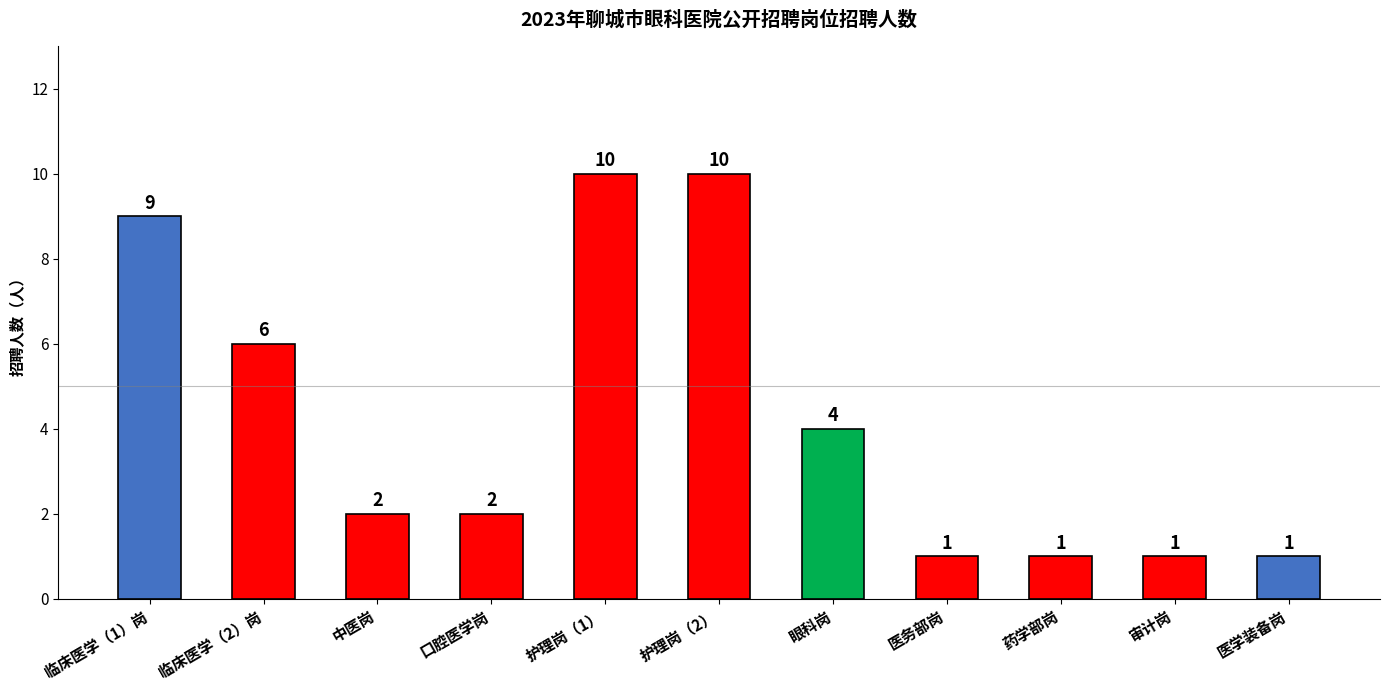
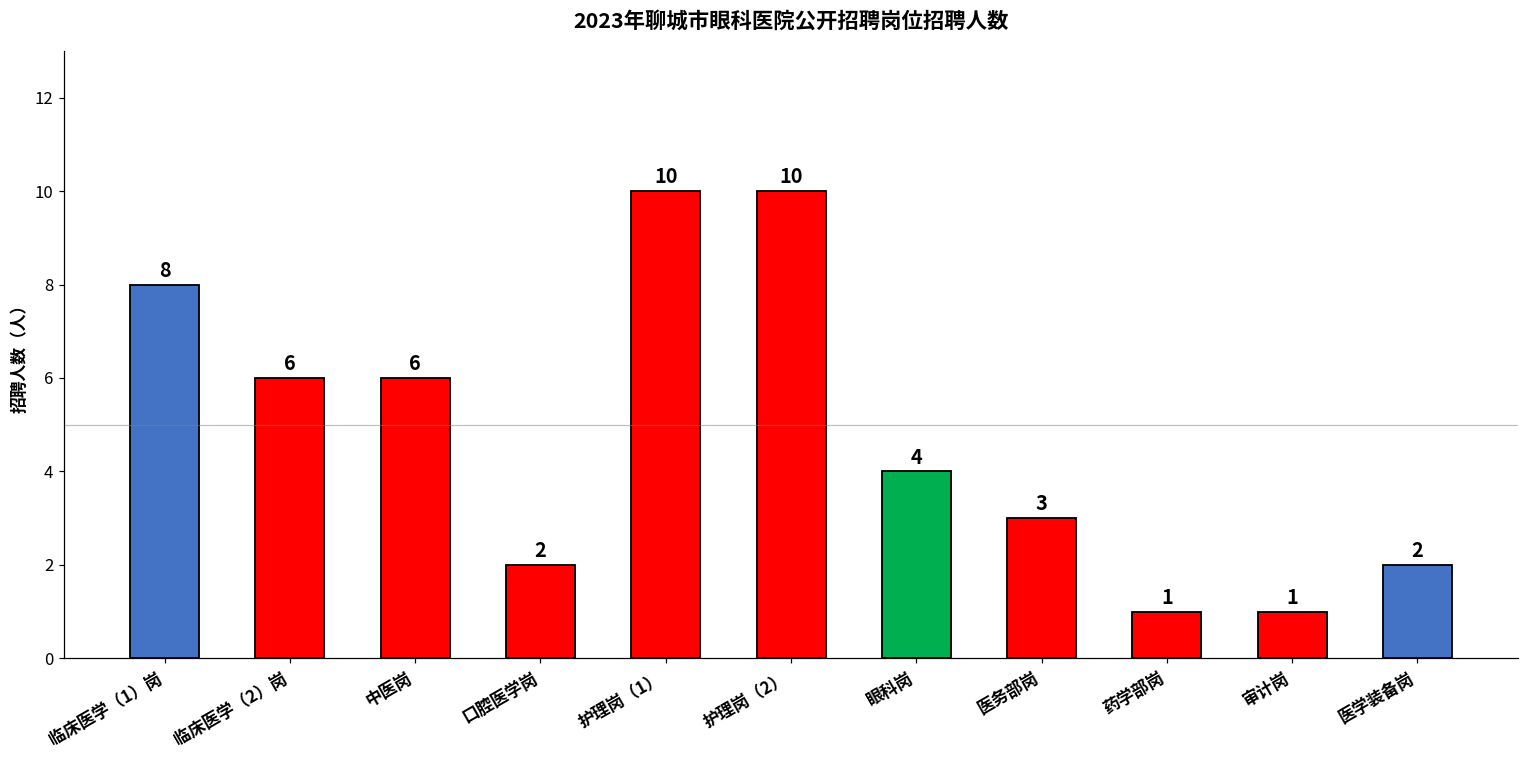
  {
-   "临床医学（1）岗": 9,
+   "临床医学（1）岗": 8,
    "临床医学（2）岗": 6,
-   "中医岗": 2,
+   "中医岗": 6,
    "口腔医学岗": 2,
    "护理岗（1）": 10,
    "护理岗（2）": 10,
    "眼科岗": 4,
-   "医务部岗": 1,
+   "医务部岗": 3,
    "药学部岗": 1,
    "审计岗": 1,
-   "医学装备岗": 1
+   "医学装备岗": 2
  }
